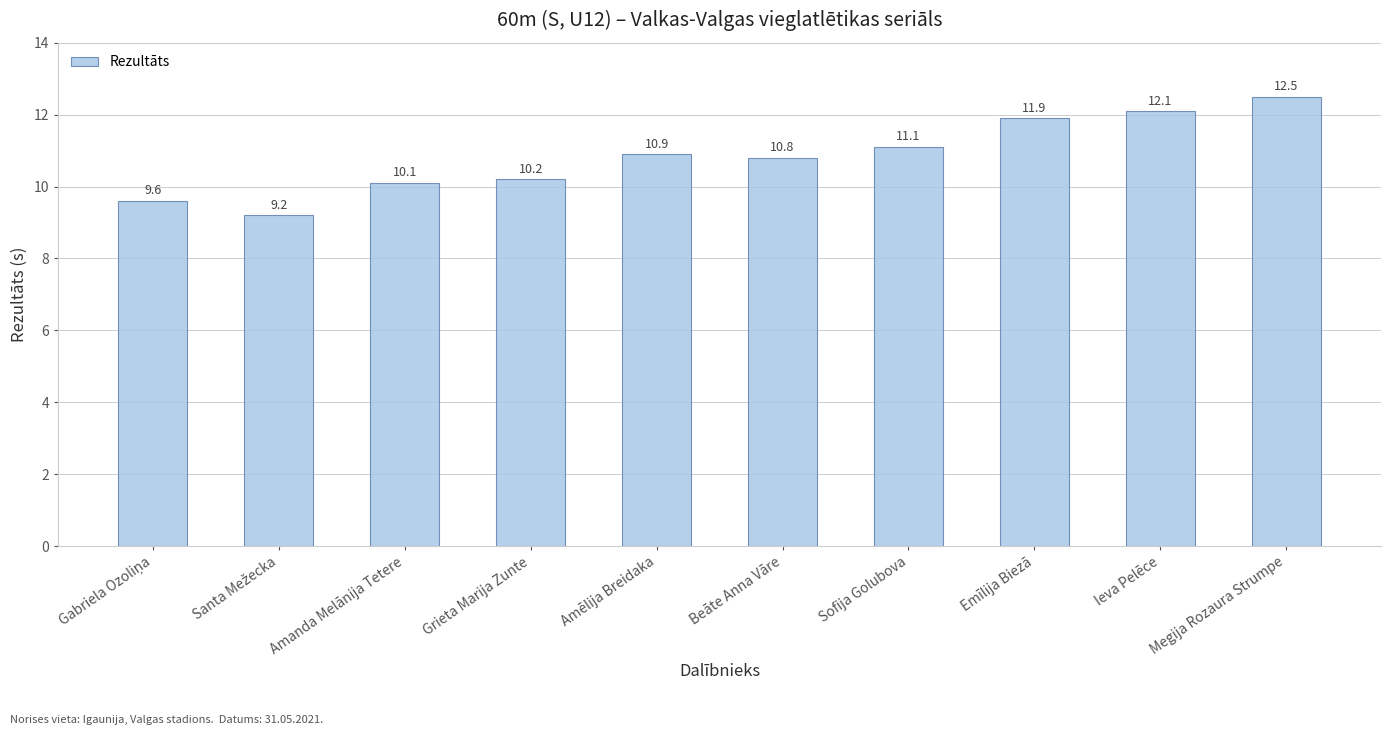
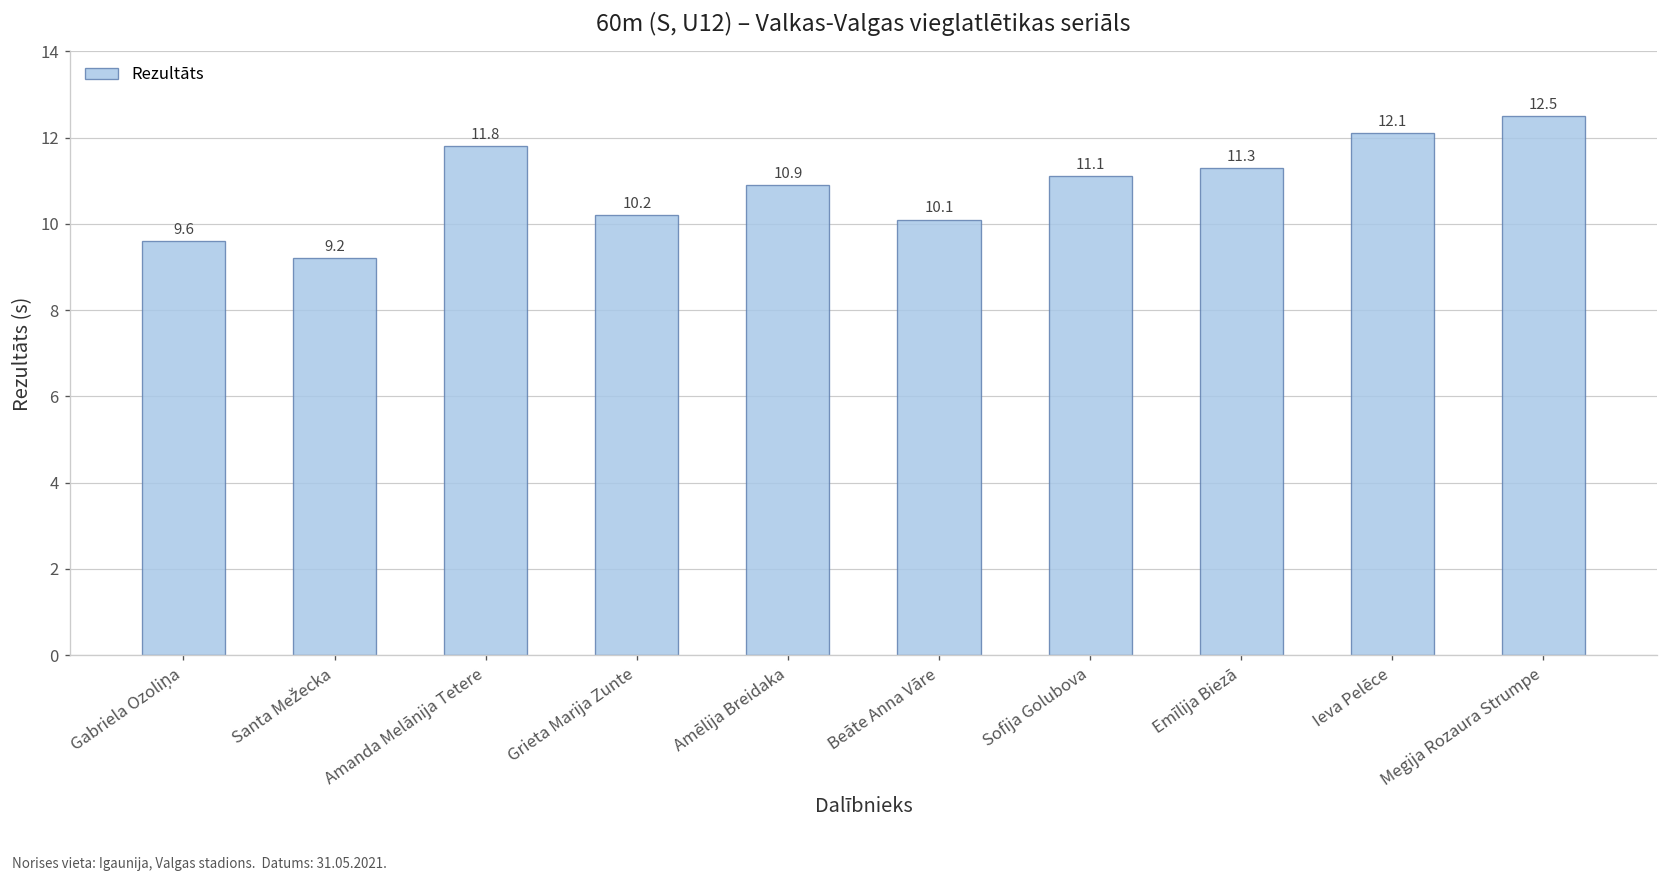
  {
    "Gabriela Ozoliņa": 9.6,
    "Santa Mežecka": 9.2,
-   "Amanda Melānija Tetere": 10.1,
+   "Amanda Melānija Tetere": 11.8,
    "Grieta Marija Zunte": 10.2,
    "Amēlija Breidaka": 10.9,
-   "Beāte Anna Vāre": 10.8,
+   "Beāte Anna Vāre": 10.1,
    "Sofija Golubova": 11.1,
-   "Emīlija Biezā": 11.9,
+   "Emīlija Biezā": 11.3,
    "Ieva Pelēce": 12.1,
    "Megija Rozaura Strumpe": 12.5
  }
